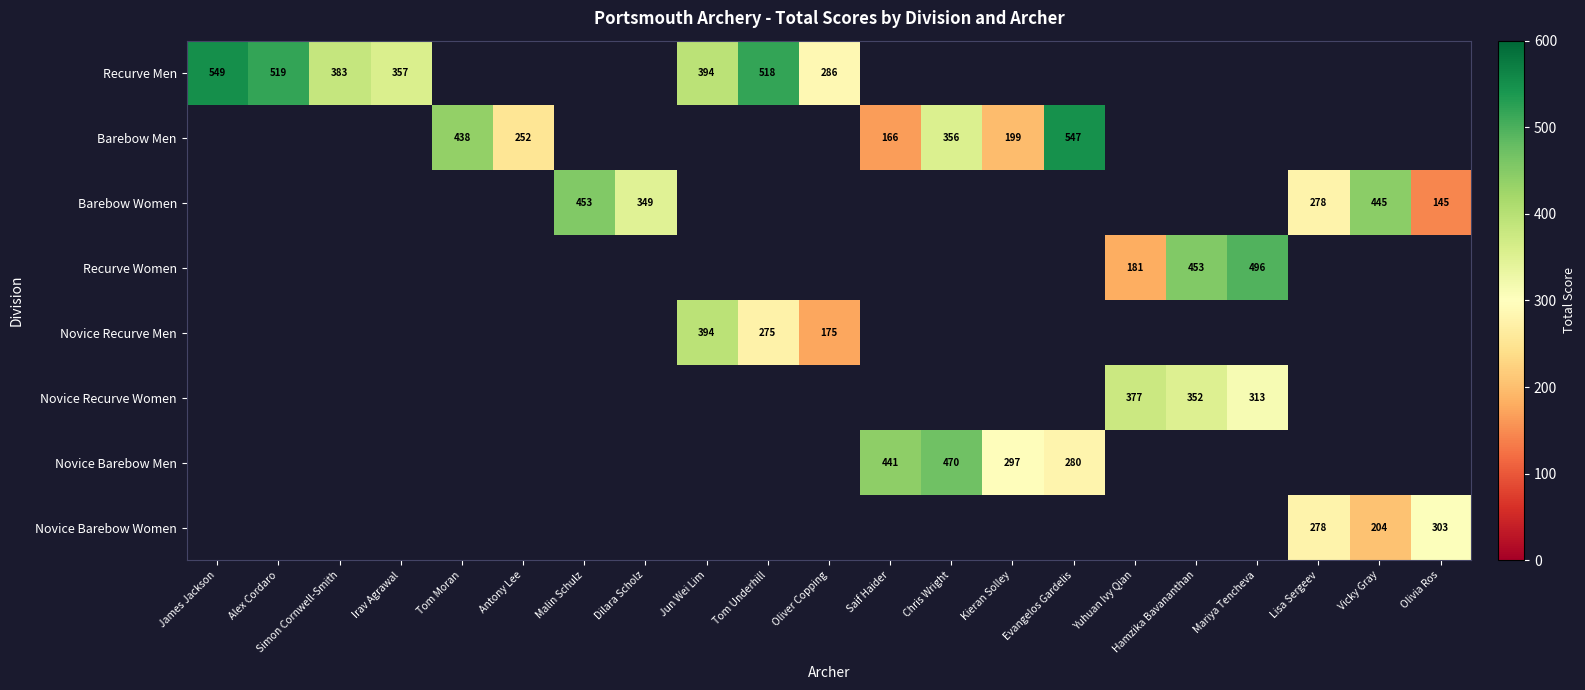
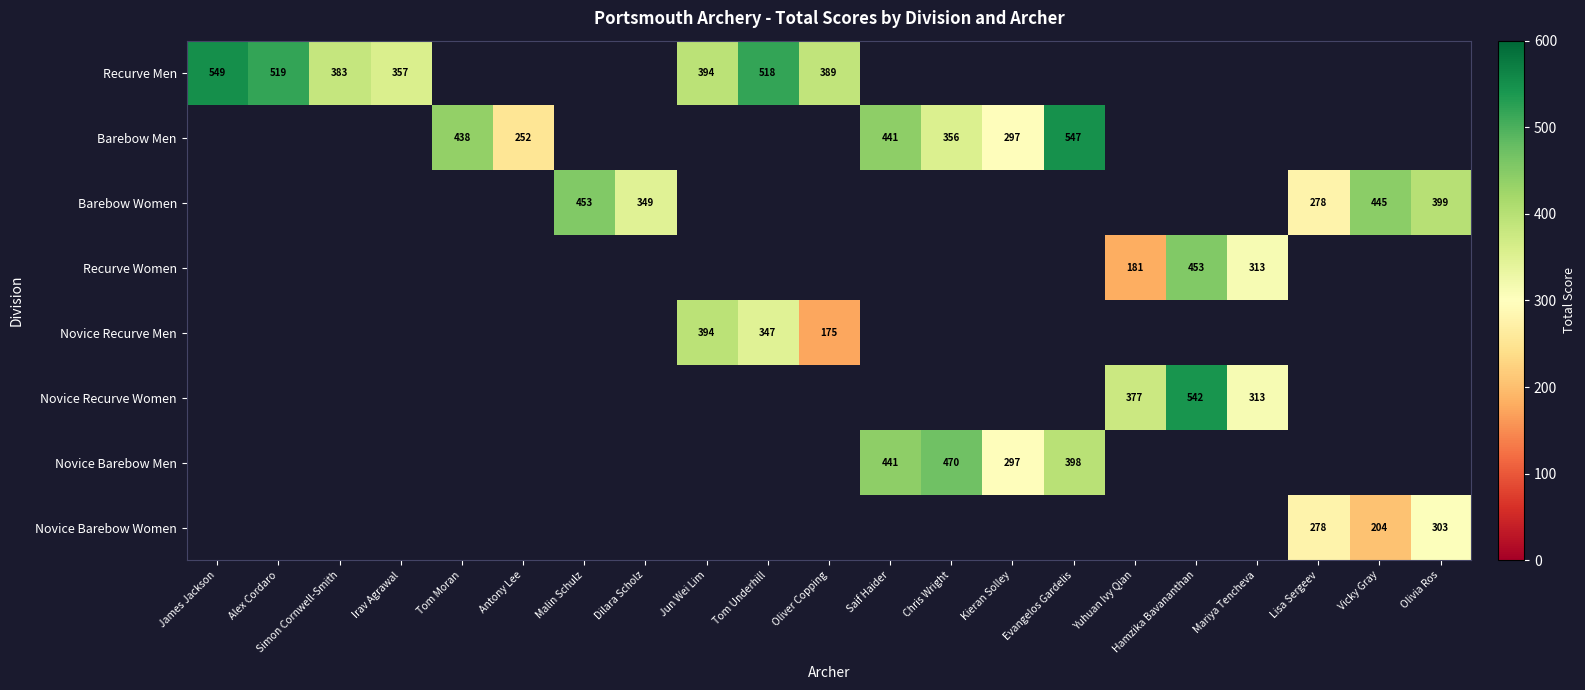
  {
    "Recurve Men": {
      "James Jackson": 549,
      "Alex Cordaro": 519,
      "Simon Cornwell-Smith": 383,
      "Irav Agrawal": 357,
      "Jun Wei Lim": 394,
      "Tom Underhill": 518,
-     "Oliver Copping": 286
+     "Oliver Copping": 389
    },
    "Barebow Men": {
      "Tom Moran": 438,
      "Antony Lee": 252,
-     "Saif Haider": 166,
+     "Saif Haider": 441,
      "Chris Wright": 356,
-     "Kieran Solley": 199,
+     "Kieran Solley": 297,
      "Evangelos Gardelis": 547
    },
    "Barebow Women": {
      "Malin Schulz": 453,
      "Dilara Scholz": 349,
      "Lisa Sergeev": 278,
      "Vicky Gray": 445,
-     "Olivia Ros": 145
+     "Olivia Ros": 399
    },
    "Recurve Women": {
      "Yuhuan Ivy Qian": 181,
      "Hamzika Bavananthan": 453,
-     "Mariya Tencheva": 496
+     "Mariya Tencheva": 313
    },
    "Novice Recurve Men": {
      "Jun Wei Lim": 394,
-     "Tom Underhill": 275,
+     "Tom Underhill": 347,
      "Oliver Copping": 175
    },
    "Novice Recurve Women": {
      "Yuhuan Ivy Qian": 377,
-     "Hamzika Bavananthan": 352,
+     "Hamzika Bavananthan": 542,
      "Mariya Tencheva": 313
    },
    "Novice Barebow Men": {
      "Saif Haider": 441,
      "Chris Wright": 470,
      "Kieran Solley": 297,
-     "Evangelos Gardelis": 280
+     "Evangelos Gardelis": 398
    },
    "Novice Barebow Women": {
      "Lisa Sergeev": 278,
      "Vicky Gray": 204,
      "Olivia Ros": 303
    }
  }
